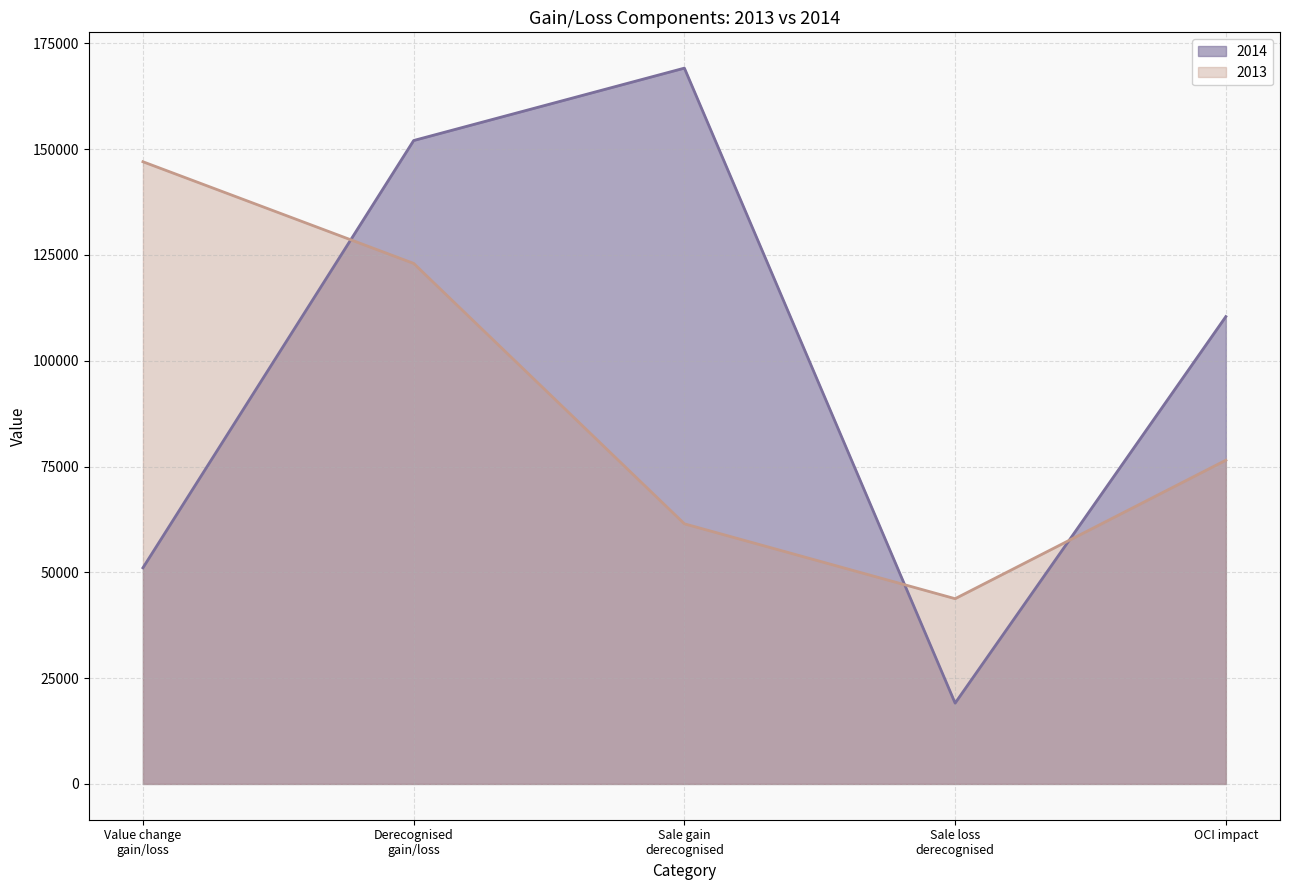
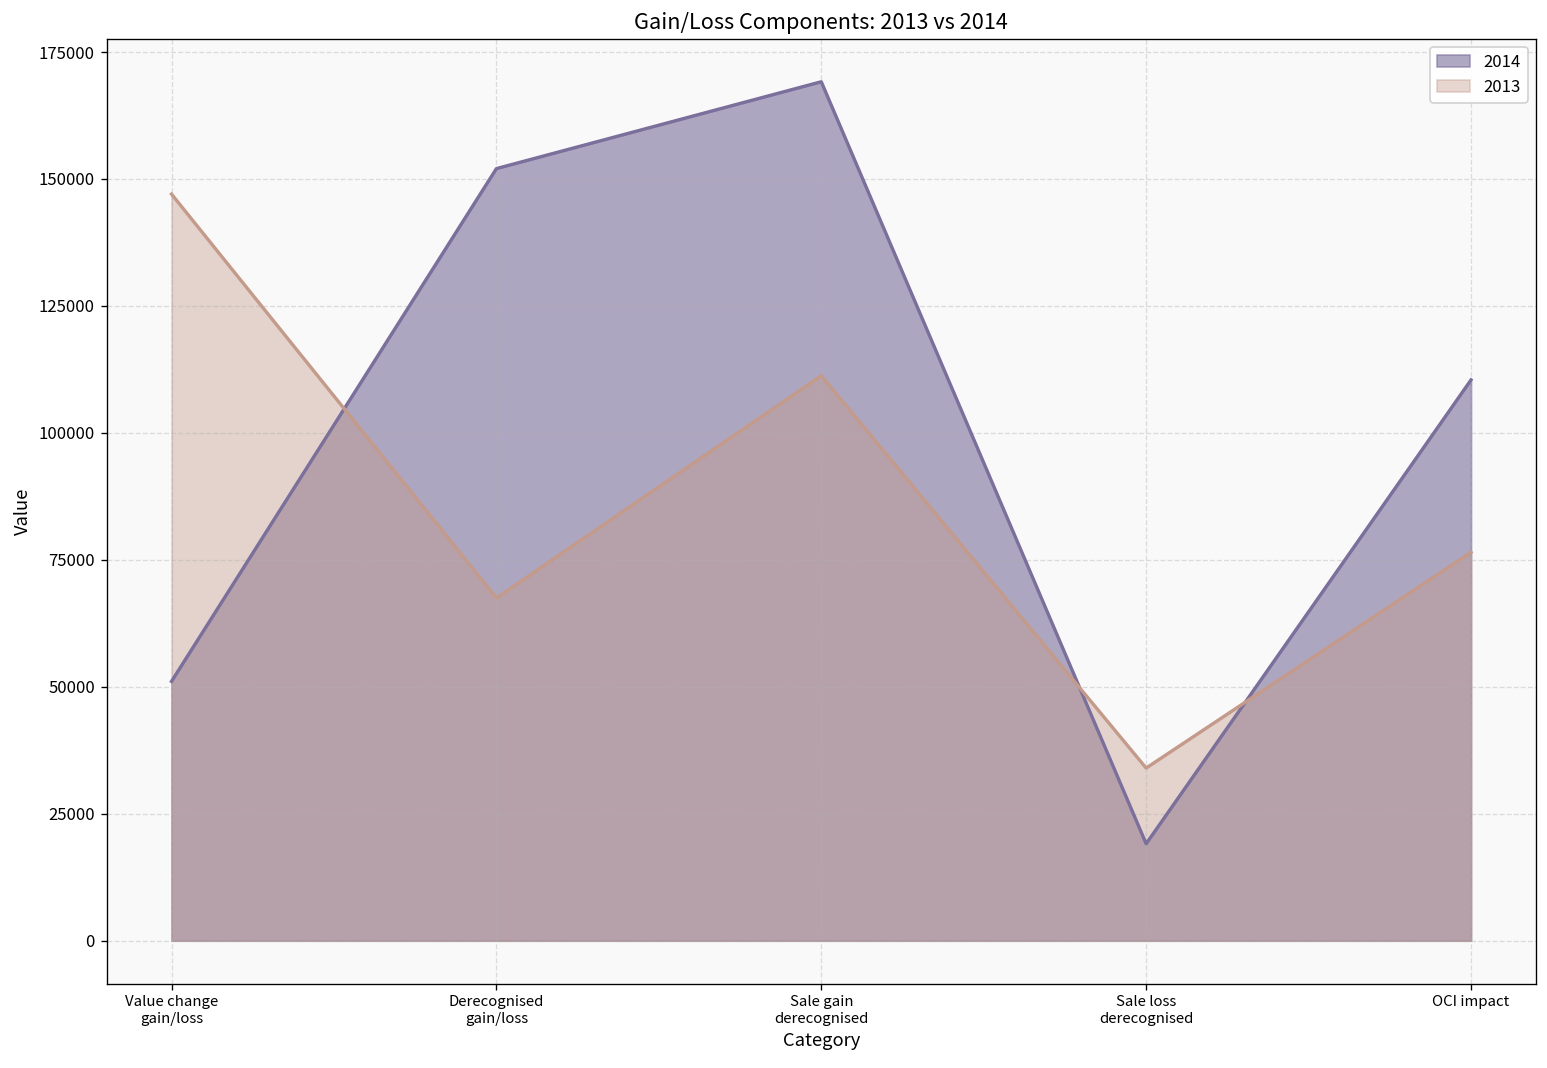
  {
    "2014": {
      "Value change gain/loss": 51000,
      "Derecognised gain/loss": 152000,
      "Sale gain derecognised": 169000,
      "Sale loss derecognised": 19000,
      "OCI impact": 110000
    },
    "2013": {
      "Value change gain/loss": 147000,
-     "Derecognised gain/loss": 123000,
-     "Sale gain derecognised": 61000,
-     "Sale loss derecognised": 44000,
+     "Derecognised gain/loss": 67000,
+     "Sale gain derecognised": 111000,
+     "Sale loss derecognised": 34000,
      "OCI impact": 76000
    }
  }
